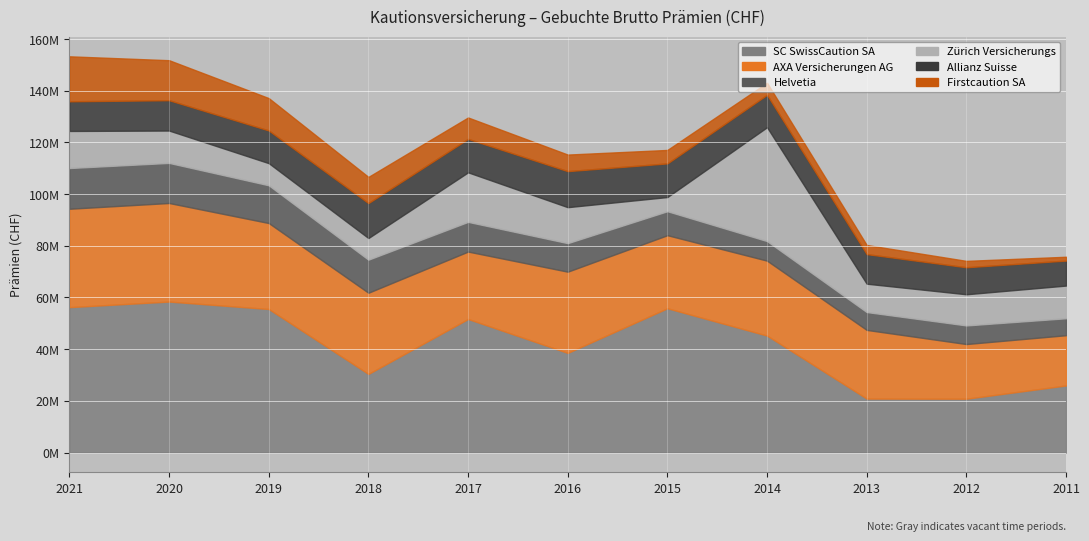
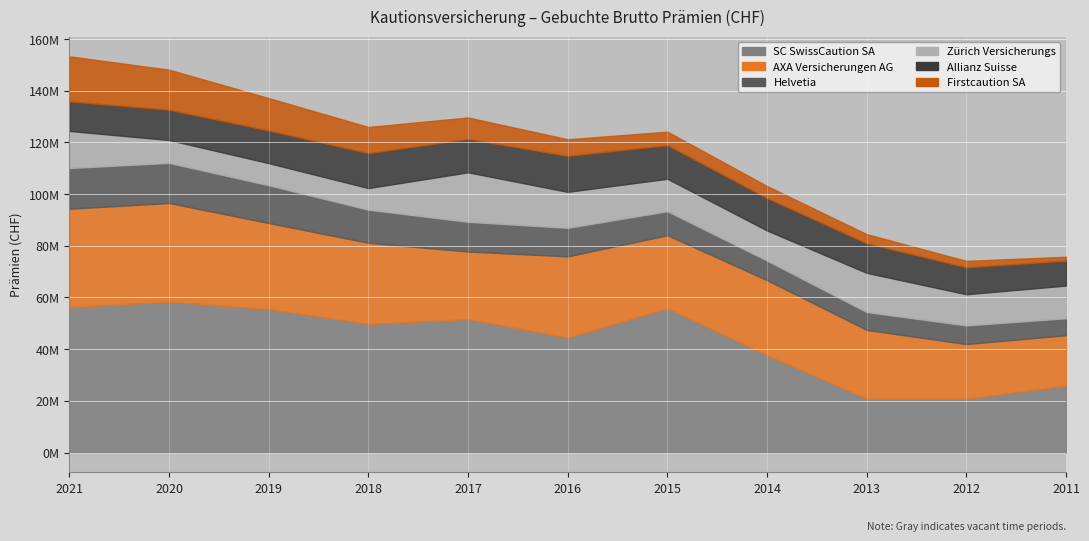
  {
    "SC SwissCaution SA": {
      "2021": 56000000,
      "2020": 58000000,
      "2019": 56000000,
-     "2018": 30000000,
+     "2018": 50000000,
      "2017": 52000000,
-     "2016": 39000000,
+     "2016": 44000000,
      "2015": 56000000,
-     "2014": 45000000,
+     "2014": 38000000,
      "2013": 21000000,
      "2012": 21000000,
      "2011": 26000000
    },
    "Zürich Versicherungs": {
      "2021": 14000000,
-     "2020": 13000000,
+     "2020": 9000000,
      "2019": 9000000,
      "2018": 8000000,
      "2017": 19000000,
      "2016": 14000000,
-     "2015": 5000000,
-     "2014": 44000000,
-     "2013": 11000000,
+     "2015": 13000000,
+     "2014": 12000000,
+     "2013": 15000000,
      "2012": 12000000,
      "2011": 13000000
    }
  }
